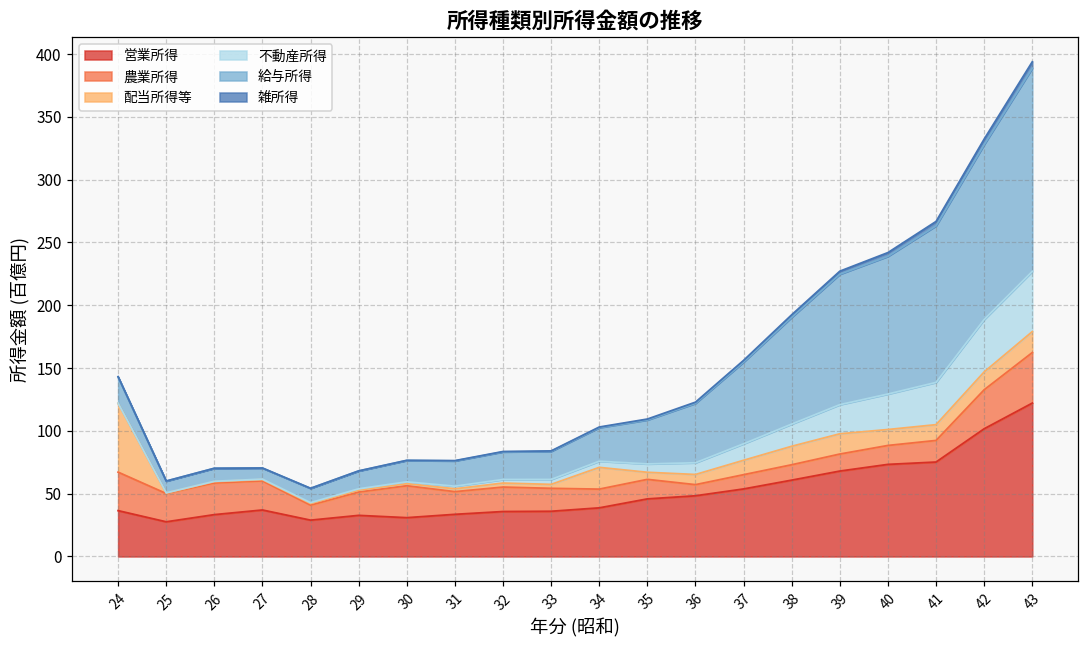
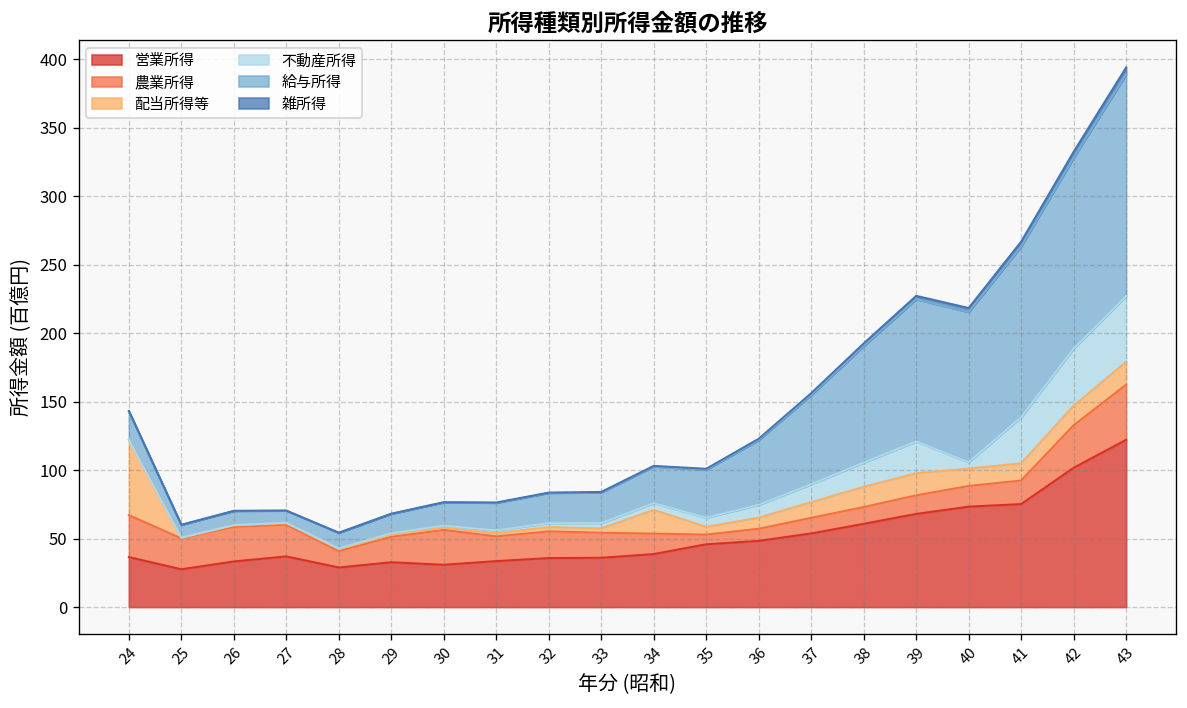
  {
    "営業所得": {
      "24": 36,
      "25": 28,
      "26": 33,
      "27": 37,
      "28": 29,
      "29": 33,
      "30": 31,
      "31": 34,
      "32": 36,
      "33": 36,
      "34": 39,
      "35": 46,
      "36": 48,
      "37": 54,
      "38": 61,
      "39": 68,
      "40": 73,
      "41": 75,
      "42": 102,
      "43": 122
    },
    "農業所得": {
      "24": 31,
      "31": 18,
      "32": 19,
      "33": 18,
      "34": 15,
-     "35": 16,
+     "35": 7,
      "36": 9,
      "37": 11,
      "38": 12,
      "39": 14,
      "40": 15,
      "41": 17,
      "42": 31,
      "43": 40
    },
    "配当所得等": {
      "32": 3,
      "33": 3,
      "34": 17,
      "35": 6,
      "36": 8,
      "37": 11,
      "38": 15,
      "39": 16,
      "40": 13,
      "41": 13,
      "42": 14,
      "43": 17
    },
    "不動産所得": {
      "32": 3,
      "33": 4,
      "34": 5,
      "35": 7,
      "36": 9,
      "37": 13,
      "38": 18,
      "39": 23,
-     "40": 28,
+     "40": 5,
      "41": 34,
      "42": 42,
      "43": 48
    },
    "給与所得": {
      "39": 104,
      "40": 110,
      "41": 125,
      "42": 139,
      "43": 162
    },
    "雑所得": {
      "39": 2,
      "40": 3,
      "41": 4,
      "42": 4,
      "43": 5
    }
  }
